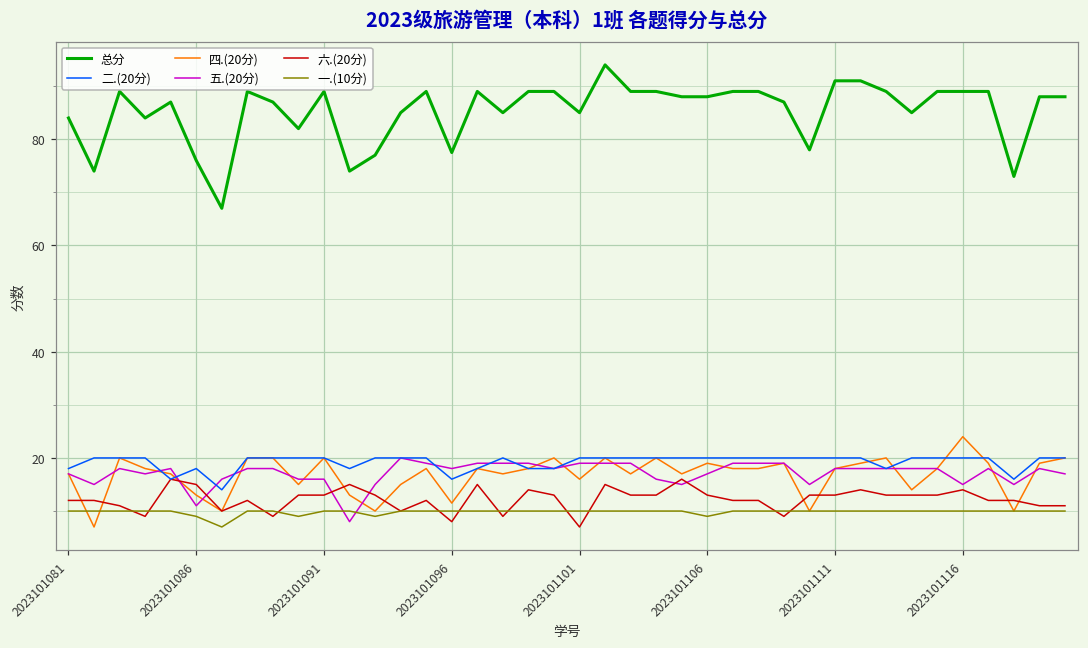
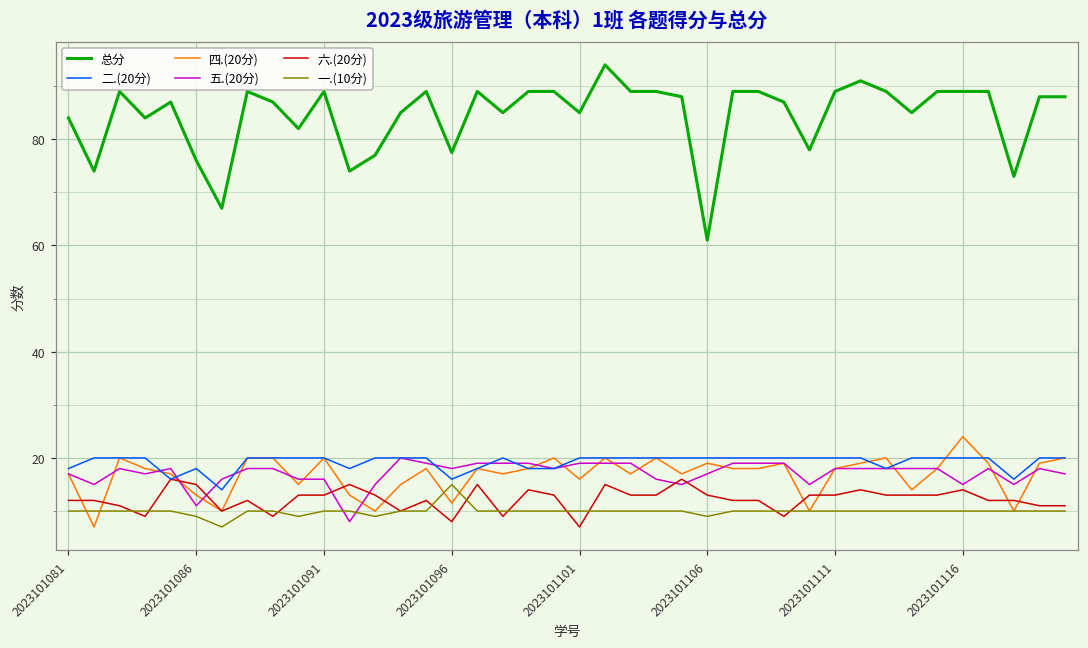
  {
    "总分": {
      "2023101081": 84,
      "2023101086": 76,
      "2023101091": 89,
      "2023101096": 78,
      "2023101101": 85,
-     "2023101106": 88,
-     "2023101111": 91,
+     "2023101106": 61,
+     "2023101111": 89,
      "2023101116": 89
    },
    "二.(20分)": {
      "2023101081": 18,
      "2023101086": 18,
      "2023101096": 16,
      "2023101101": 20,
      "2023101106": 20,
      "2023101111": 20,
      "2023101116": 20
    },
    "四.(20分)": {
      "2023101086": 13,
      "2023101096": 12,
      "2023101101": 16,
      "2023101106": 19,
      "2023101116": 24
    },
    "五.(20分)": {
      "2023101086": 11,
      "2023101091": 16,
      "2023101096": 18,
      "2023101101": 19,
      "2023101106": 17,
      "2023101116": 15
    },
    "六.(20分)": {
      "2023101081": 12,
      "2023101086": 15,
      "2023101091": 13,
      "2023101096": 8,
      "2023101101": 7,
      "2023101106": 13,
      "2023101111": 13,
      "2023101116": 14
    },
    "一.(10分)": {
      "2023101081": 10,
      "2023101086": 9,
      "2023101091": 10,
-     "2023101096": 10,
+     "2023101096": 15,
      "2023101101": 10,
      "2023101106": 9,
      "2023101111": 10,
      "2023101116": 10
    }
  }
